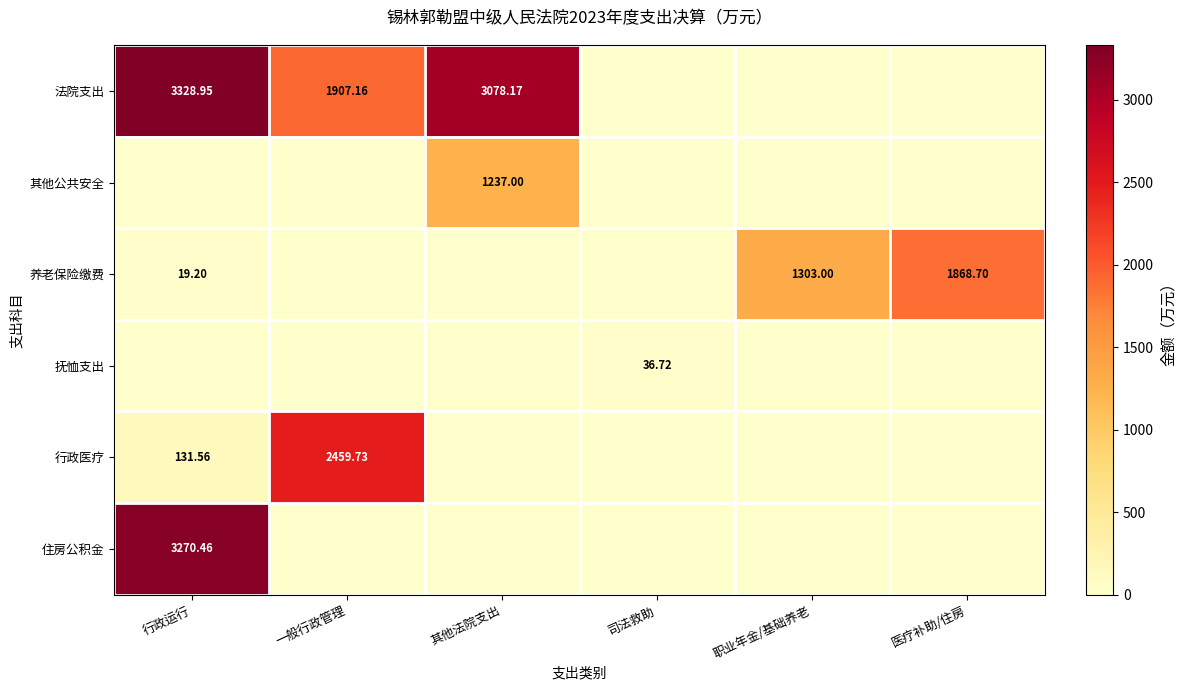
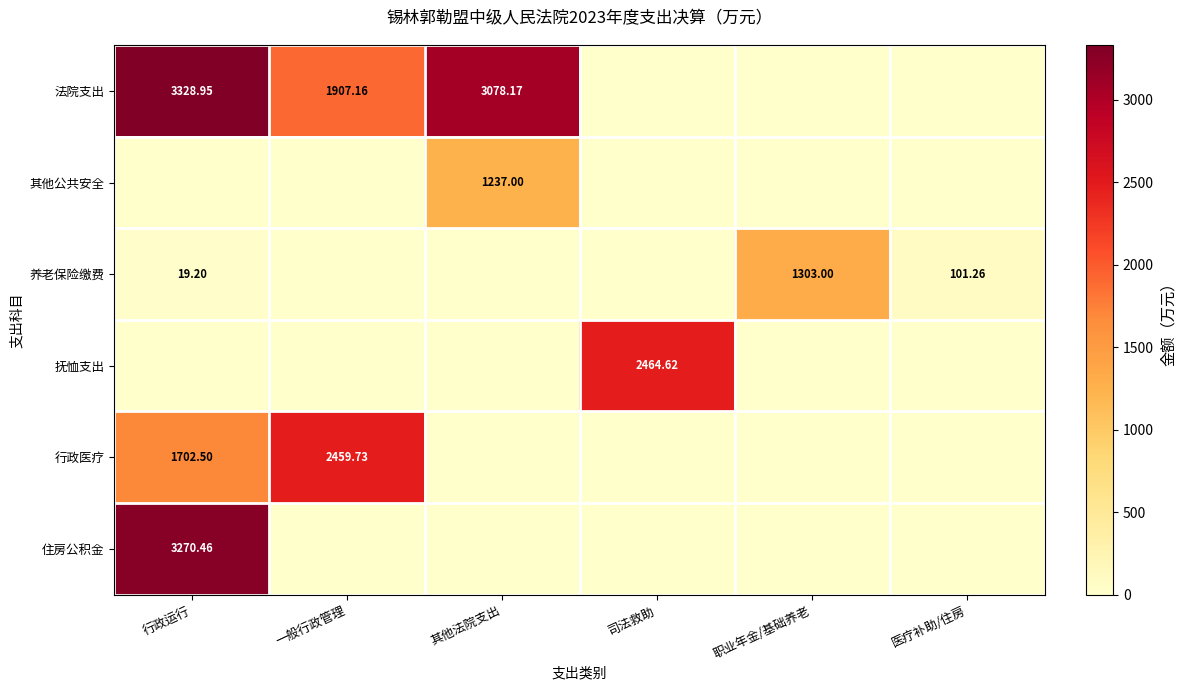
  {
    "法院支出": {
      "行政运行": 3328.95,
      "一般行政管理": 1907.16,
      "其他法院支出": 3078.17
    },
    "其他公共安全": {
      "其他法院支出": 1237.00
    },
    "养老保险缴费": {
      "行政运行": 19.20,
      "职业年金/基础养老": 1303.00,
-     "医疗补助/住房": 1868.70
+     "医疗补助/住房": 101.26
    },
    "抚恤支出": {
-     "司法救助": 36.72
+     "司法救助": 2464.62
    },
    "行政医疗": {
-     "行政运行": 131.56,
+     "行政运行": 1702.50,
      "一般行政管理": 2459.73
    },
    "住房公积金": {
      "行政运行": 3270.46
    }
  }
